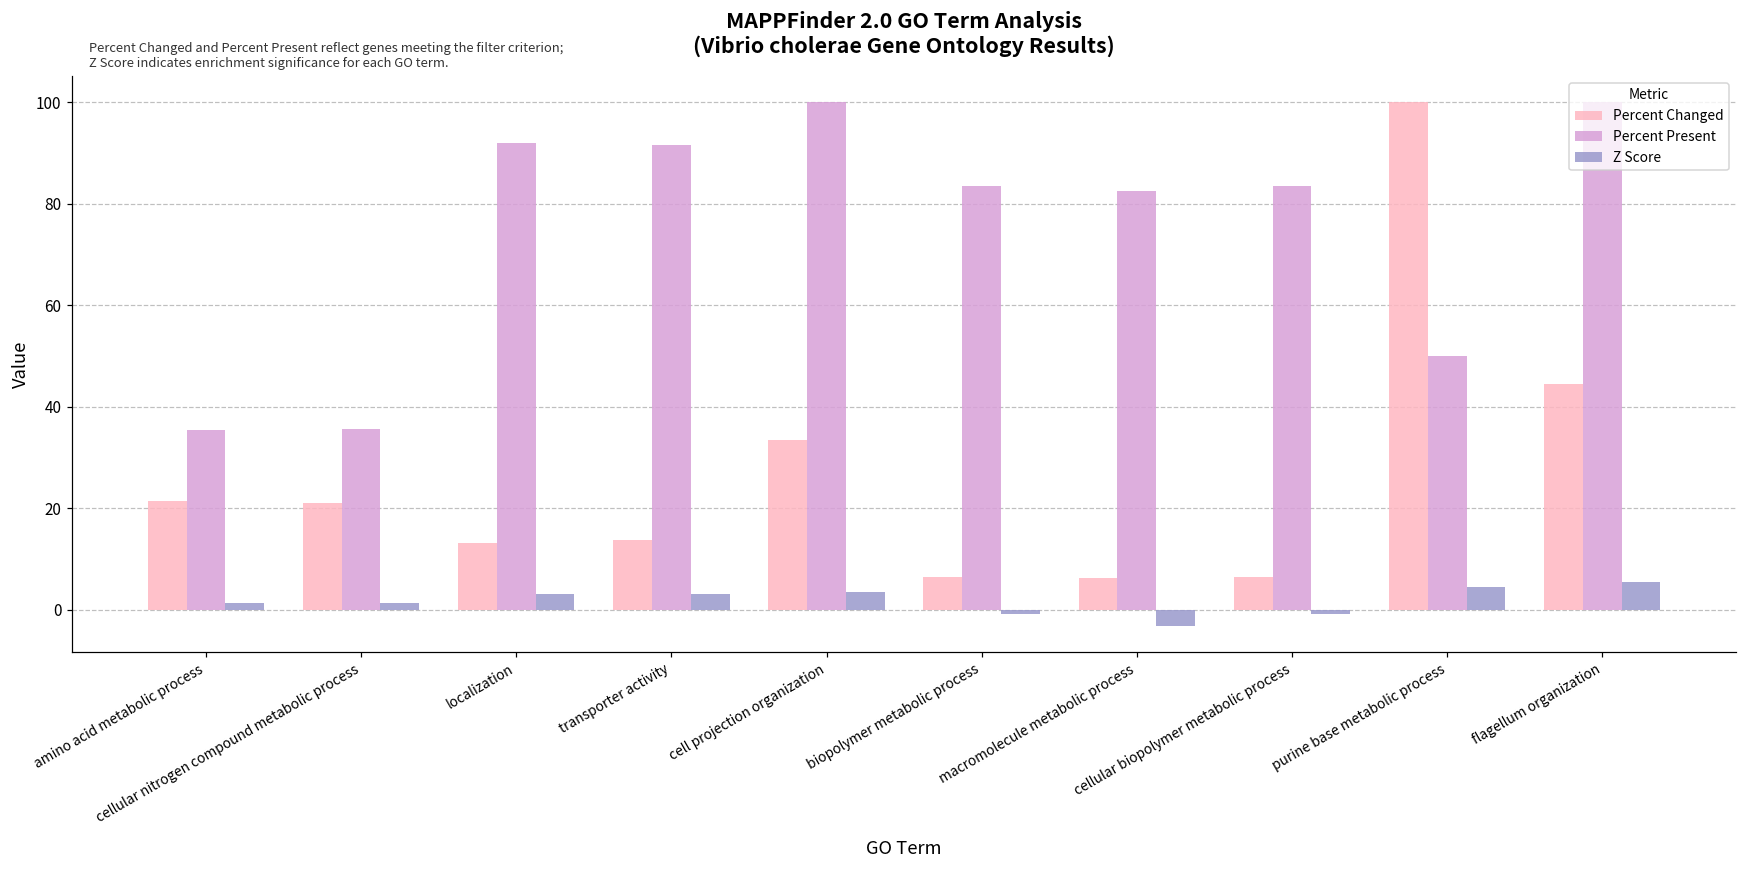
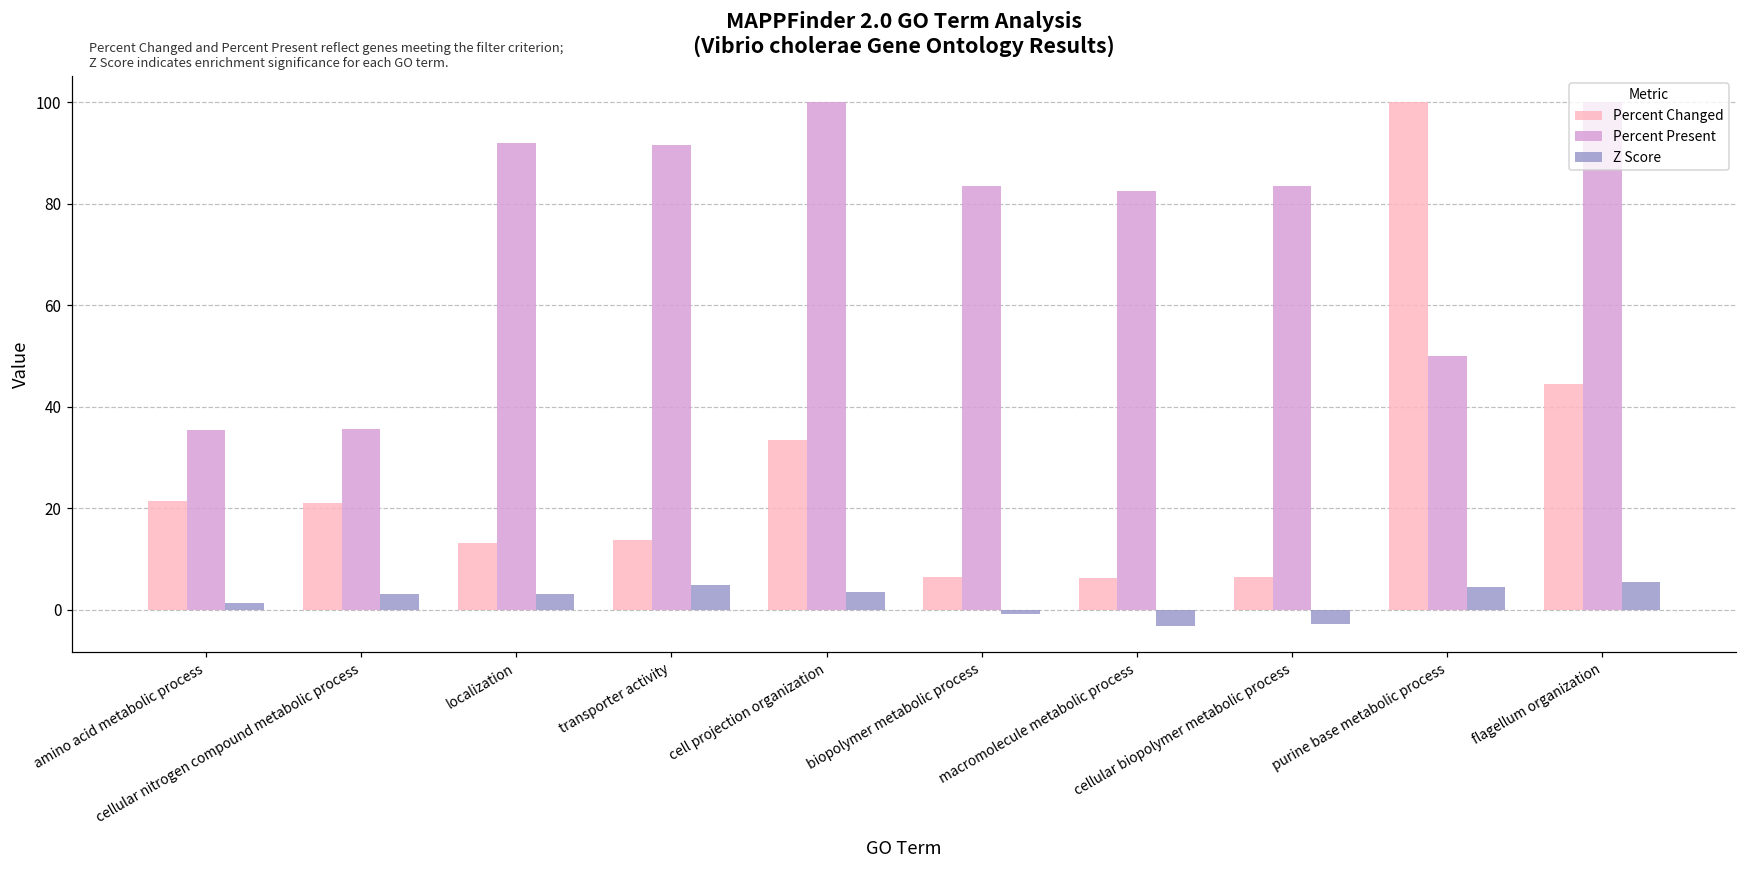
  {
    "Z Score": {
      "amino acid metabolic process": 1,
-     "cellular nitrogen compound metabolic process": 1,
+     "cellular nitrogen compound metabolic process": 3,
      "localization": 3,
-     "transporter activity": 3,
+     "transporter activity": 5,
      "cell projection organization": 4,
      "biopolymer metabolic process": -1,
      "macromolecule metabolic process": -3,
-     "cellular biopolymer metabolic process": -1,
+     "cellular biopolymer metabolic process": -3,
      "purine base metabolic process": 4,
      "flagellum organization": 5
    }
  }
